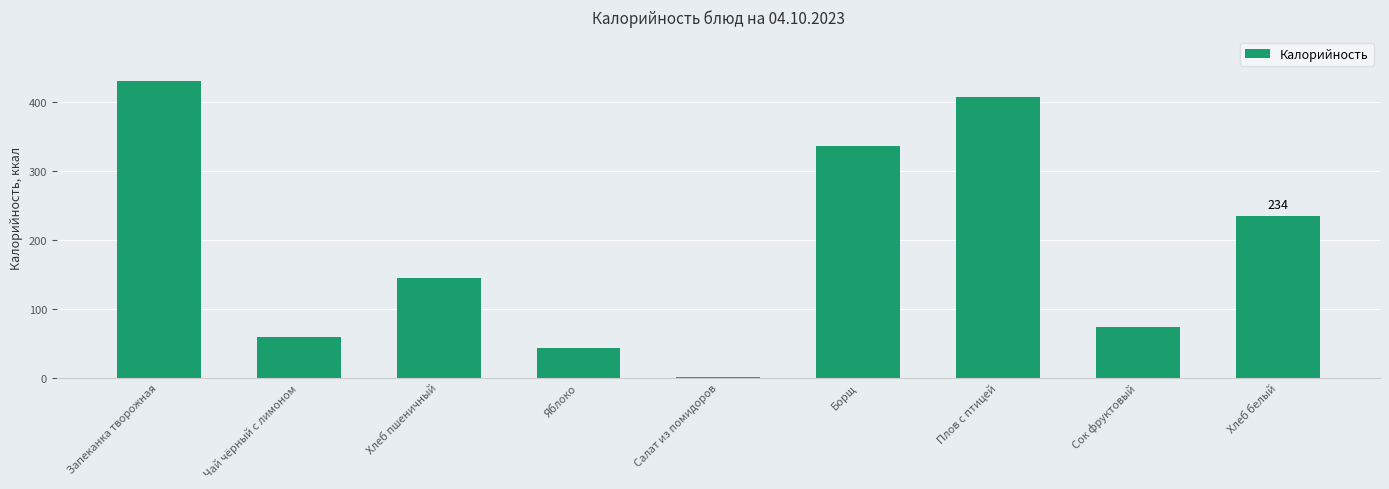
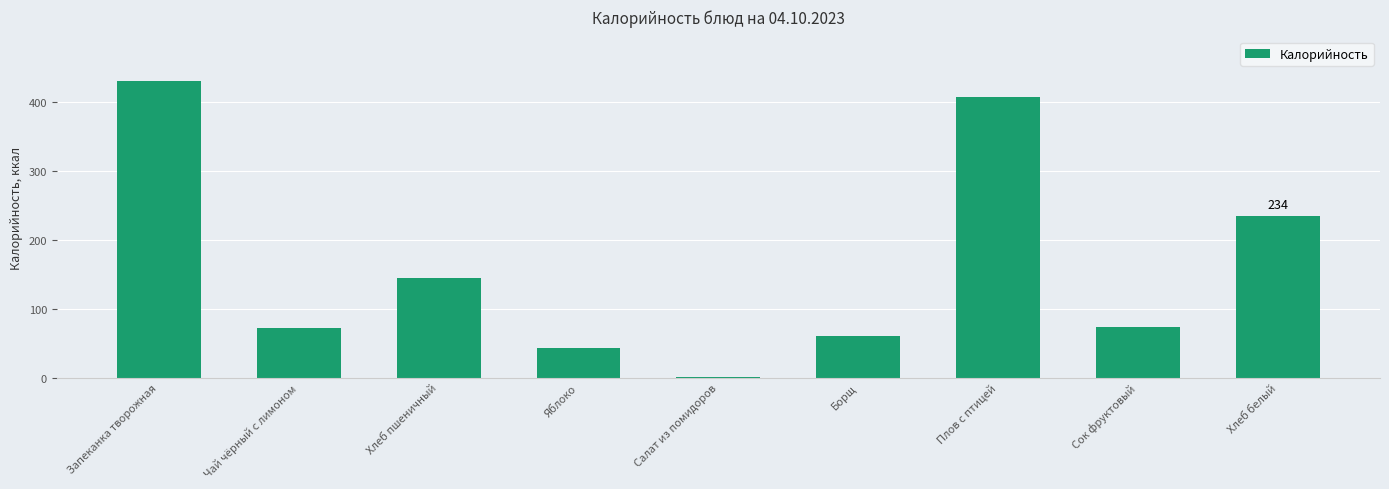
  {
    "Запеканка творожная": 430,
-   "Чай чёрный с лимоном": 60,
+   "Чай чёрный с лимоном": 70,
    "Хлеб пшеничный": 150,
    "Яблоко": 40,
-   "Борщ": 340,
+   "Борщ": 60,
    "Плов с птицей": 410,
    "Сок фруктовый": 70
  }
